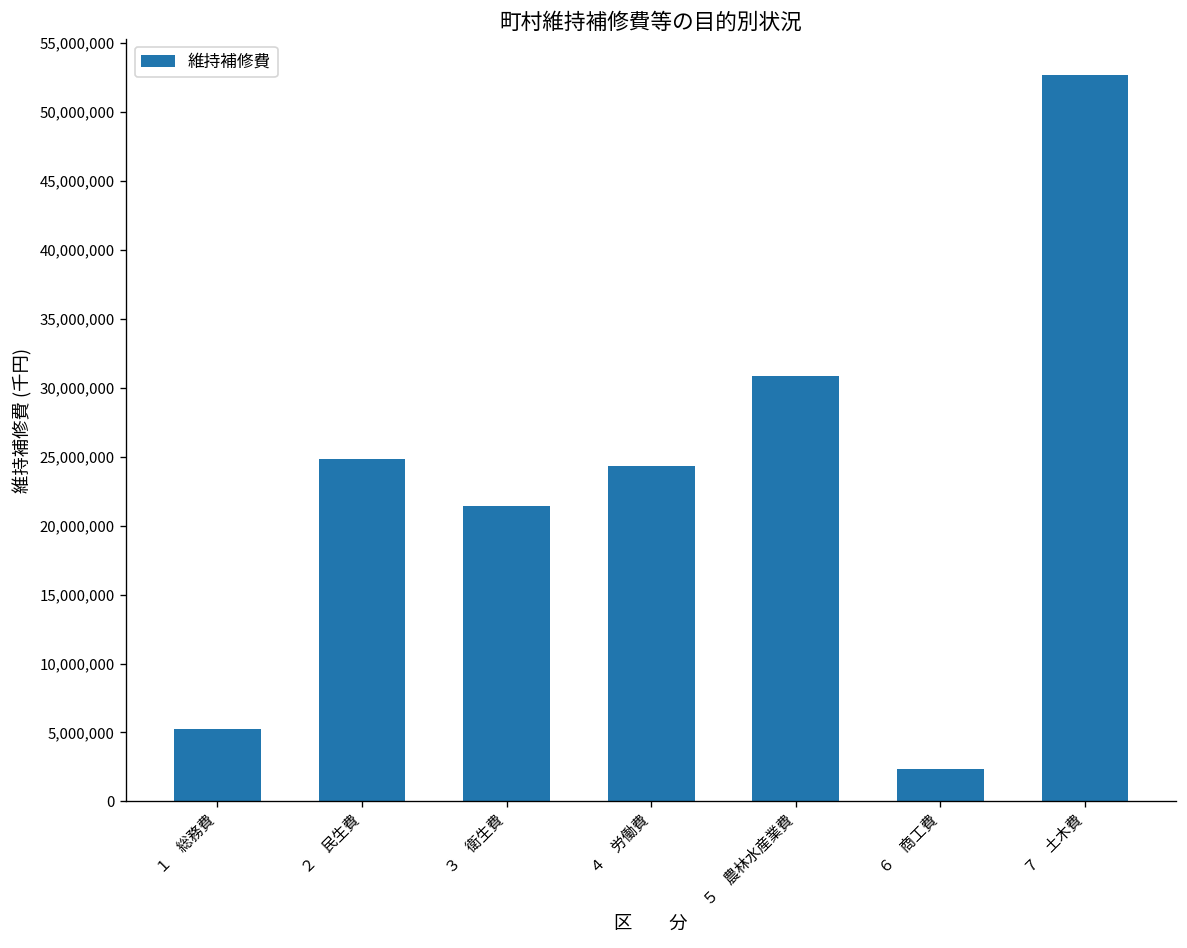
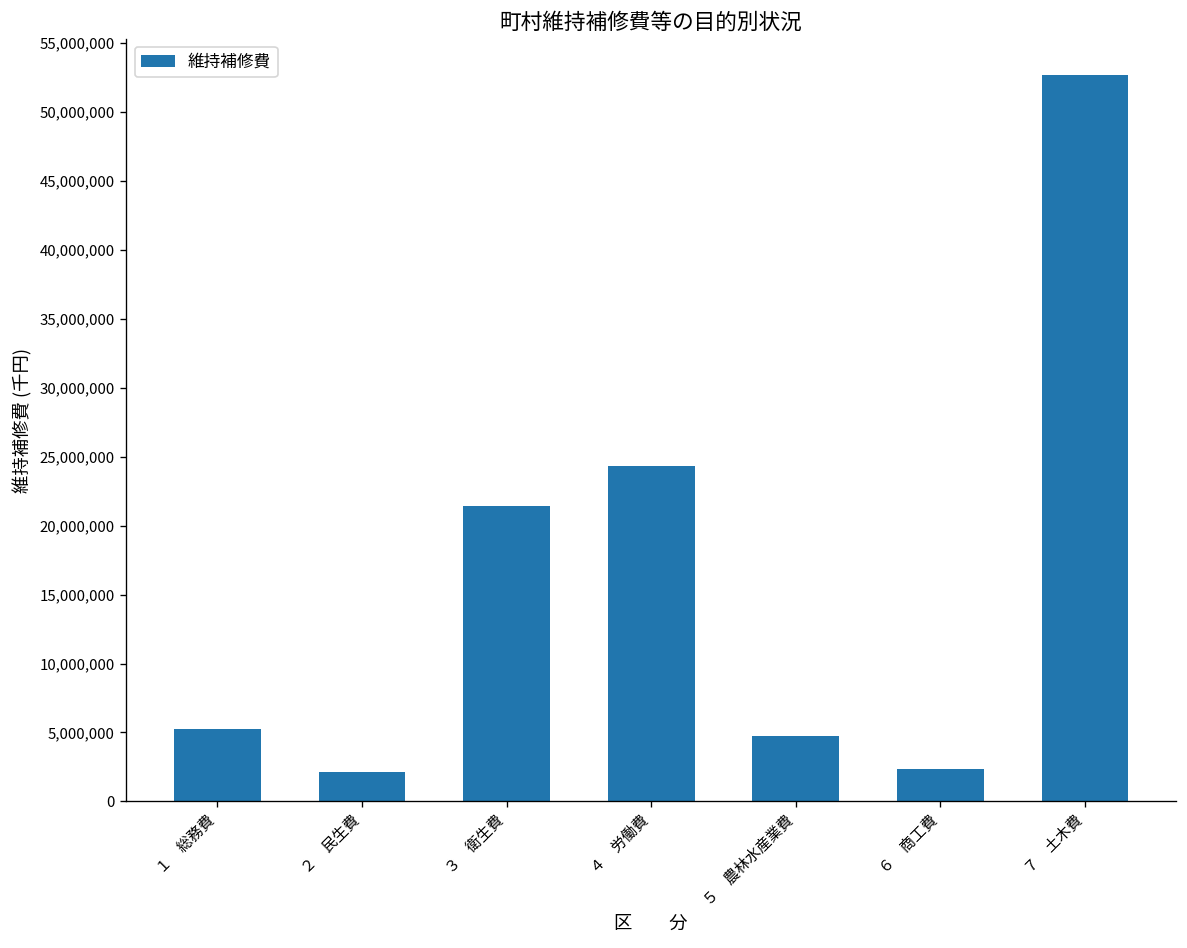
  {
    "１ 総務費": "5,300,000",
-   "２ 民生費": "24,800,000",
+   "２ 民生費": "2,100,000",
    "３ 衛生費": "21,400,000",
    "４ 労働費": "24,400,000",
-   "５ 農林水産業費": "30,800,000",
+   "５ 農林水産業費": "4,700,000",
    "６ 商工費": "2,300,000",
    "７ 土木費": "52,700,000"
  }
